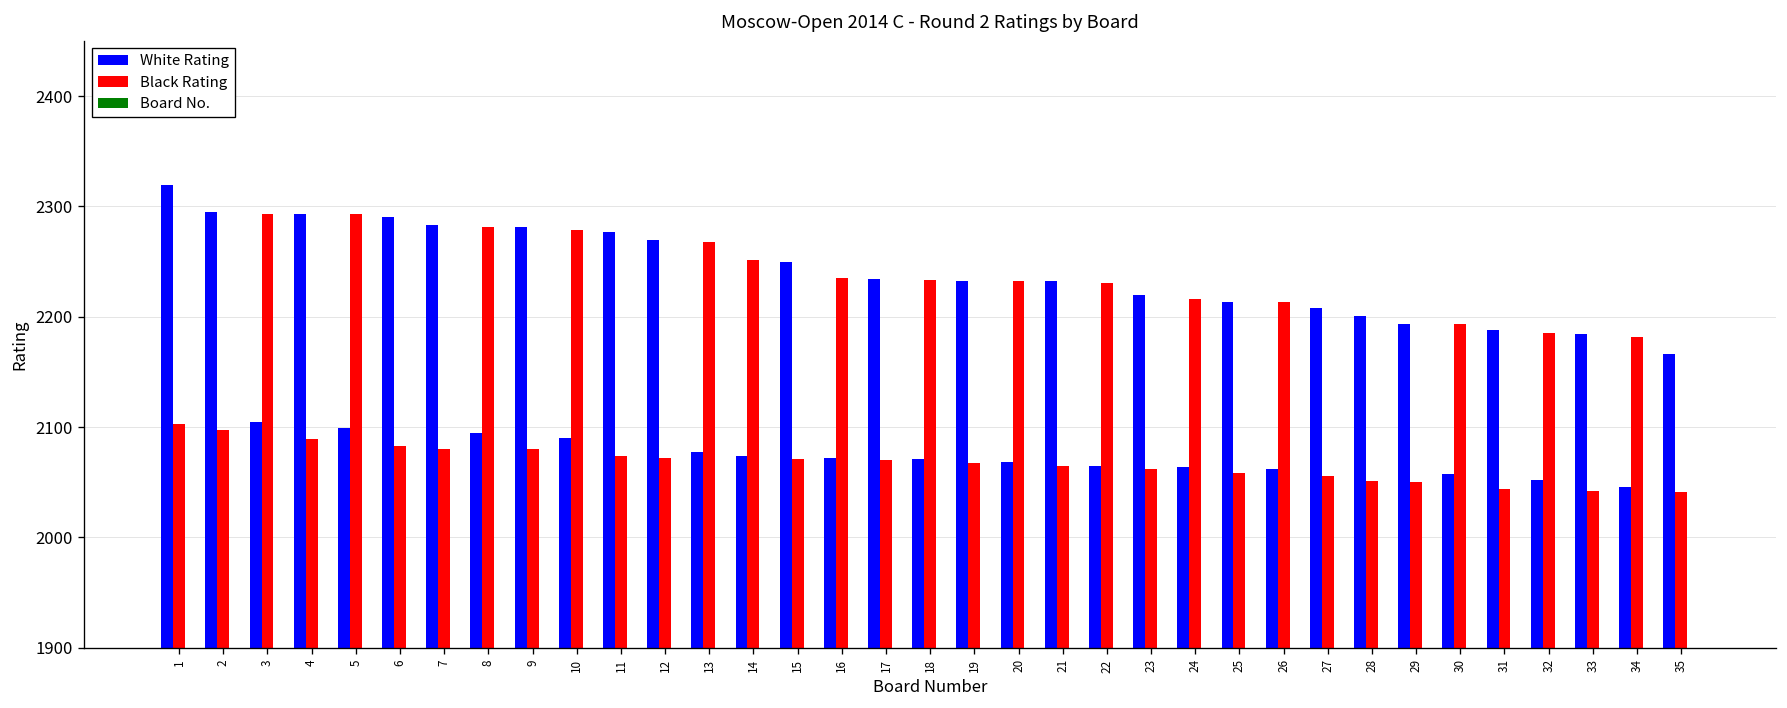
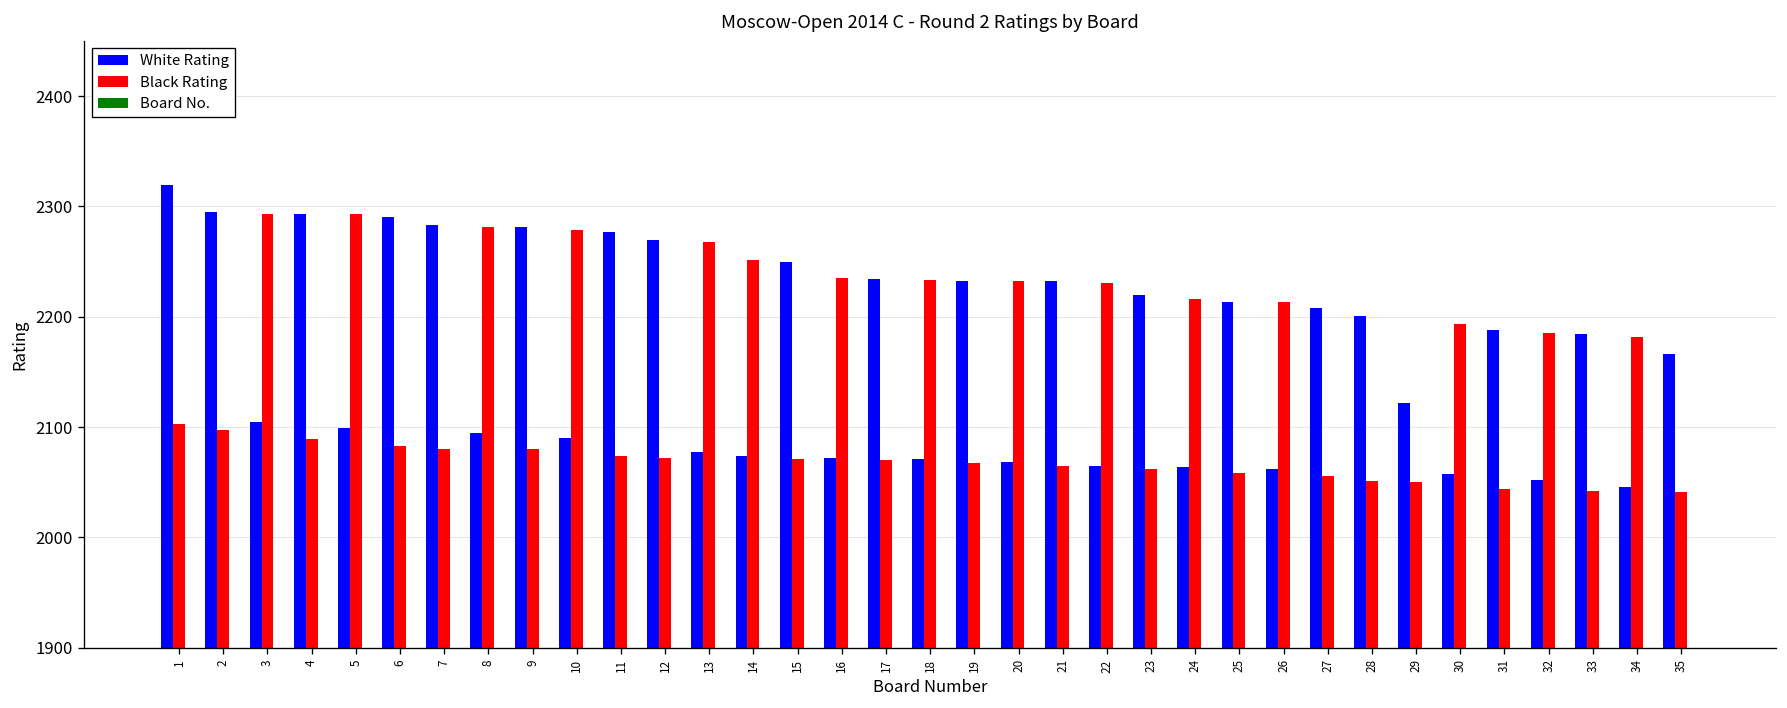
  {
    "White Rating": {
      "1": 2320,
      "2": 2300,
      "3": 2110,
      "4": 2290,
      "5": 2100,
      "6": 2290,
      "7": 2280,
      "8": 2100,
      "9": 2280,
      "10": 2090,
      "11": 2280,
      "12": 2270,
      "13": 2080,
      "14": 2070,
      "15": 2250,
      "16": 2070,
      "17": 2230,
      "18": 2070,
      "19": 2230,
      "20": 2070,
      "21": 2230,
      "22": 2070,
      "23": 2220,
      "24": 2060,
      "25": 2210,
      "26": 2060,
      "27": 2210,
      "28": 2200,
-     "29": 2190,
+     "29": 2120,
      "30": 2060,
      "31": 2190,
      "32": 2050,
      "33": 2180,
      "34": 2050,
      "35": 2170
    },
    "Black Rating": {
      "1": 2100,
      "2": 2100,
      "3": 2290,
      "4": 2090,
      "5": 2290,
      "6": 2080,
      "7": 2080,
      "8": 2280,
      "9": 2080,
      "10": 2280,
      "11": 2070,
      "12": 2070,
      "13": 2270,
      "14": 2250,
      "15": 2070,
      "16": 2240,
      "17": 2070,
      "18": 2230,
      "19": 2070,
      "20": 2230,
      "21": 2070,
      "22": 2230,
      "23": 2060,
      "24": 2220,
      "25": 2060,
      "26": 2210,
      "27": 2060,
      "28": 2050,
      "29": 2050,
      "30": 2190,
      "31": 2040,
      "32": 2190,
      "33": 2040,
      "34": 2180,
      "35": 2040
    }
  }
